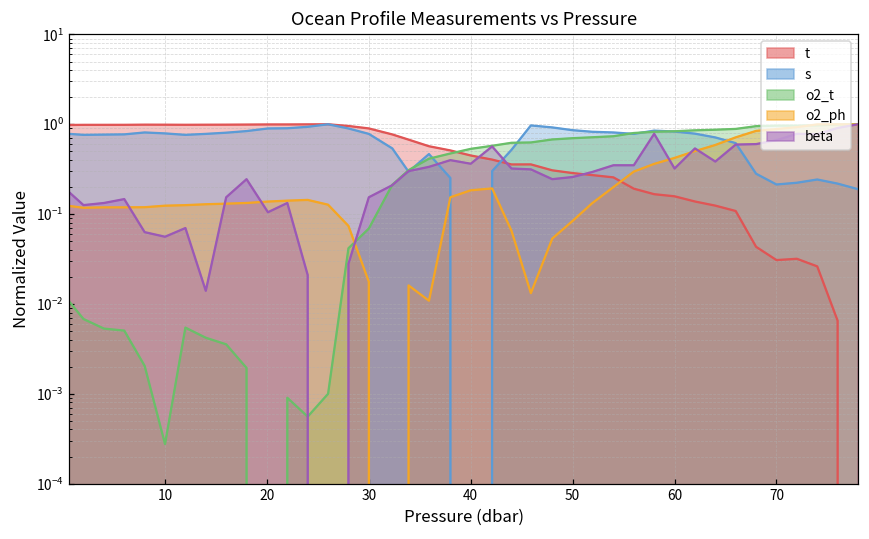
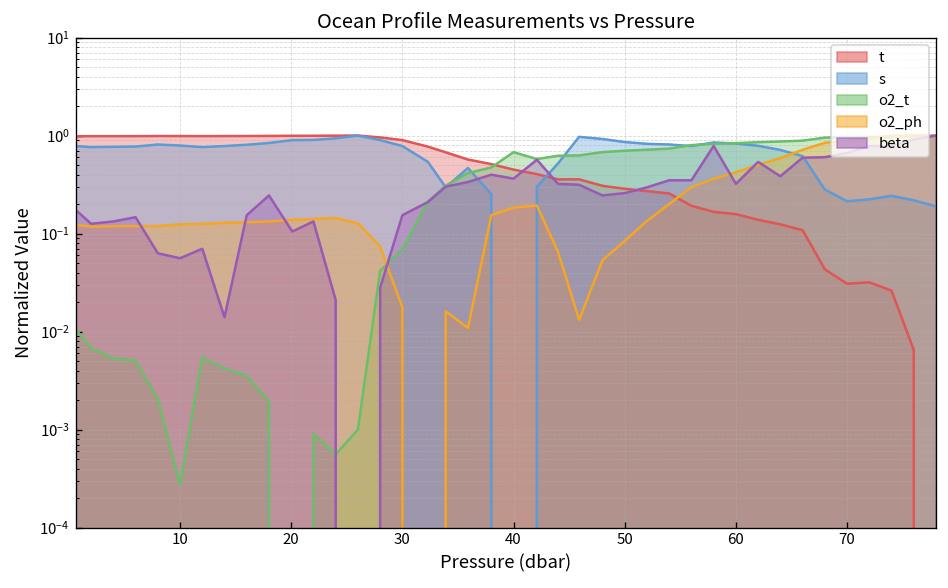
  {
    "o2_t": {
      "10": 0.00028,
      "30": 0.07,
-     "40": 0.5,
+     "40": 0.7,
      "50": 0.7
    }
  }
